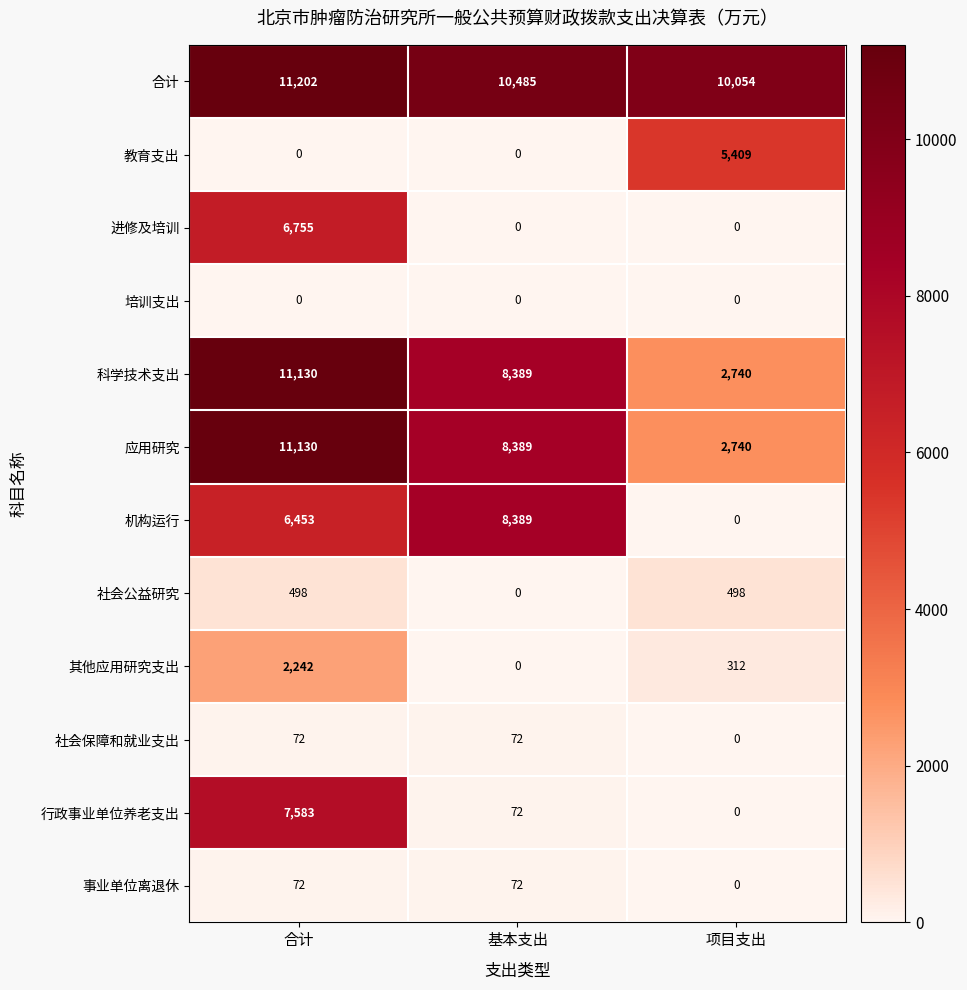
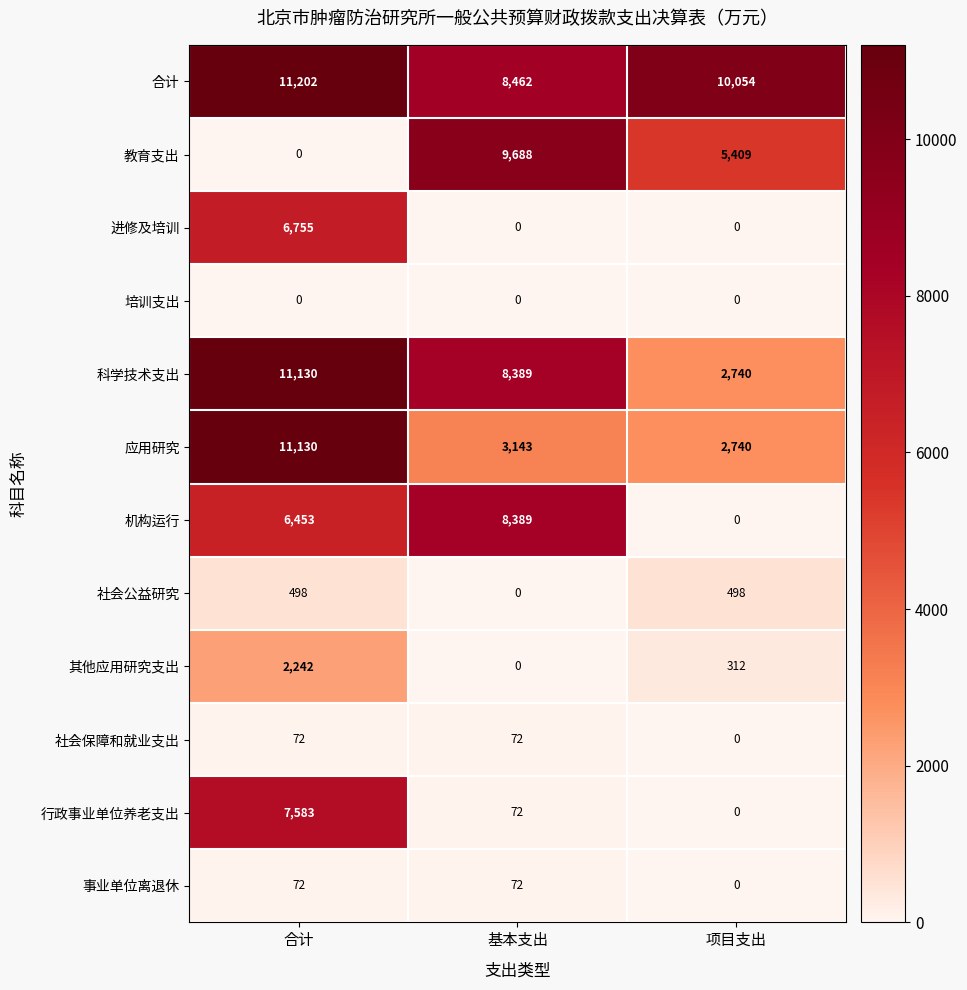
  {
    "合计": {
      "合计": "11,202",
-     "基本支出": "10,485",
+     "基本支出": "8,462",
      "项目支出": "10,054"
    },
    "教育支出": {
      "合计": "0",
-     "基本支出": "0",
+     "基本支出": "9,688",
      "项目支出": "5,409"
    },
    "进修及培训": {
      "合计": "6,755",
      "基本支出": "0",
      "项目支出": "0"
    },
    "培训支出": {
      "合计": "0",
      "基本支出": "0",
      "项目支出": "0"
    },
    "科学技术支出": {
      "合计": "11,130",
      "基本支出": "8,389",
      "项目支出": "2,740"
    },
    "应用研究": {
      "合计": "11,130",
-     "基本支出": "8,389",
+     "基本支出": "3,143",
      "项目支出": "2,740"
    },
    "机构运行": {
      "合计": "6,453",
      "基本支出": "8,389",
      "项目支出": "0"
    },
    "社会公益研究": {
      "合计": "498",
      "基本支出": "0",
      "项目支出": "498"
    },
    "其他应用研究支出": {
      "合计": "2,242",
      "基本支出": "0",
      "项目支出": "312"
    },
    "社会保障和就业支出": {
      "合计": "72",
      "基本支出": "72",
      "项目支出": "0"
    },
    "行政事业单位养老支出": {
      "合计": "7,583",
      "基本支出": "72",
      "项目支出": "0"
    },
    "事业单位离退休": {
      "合计": "72",
      "基本支出": "72",
      "项目支出": "0"
    }
  }
